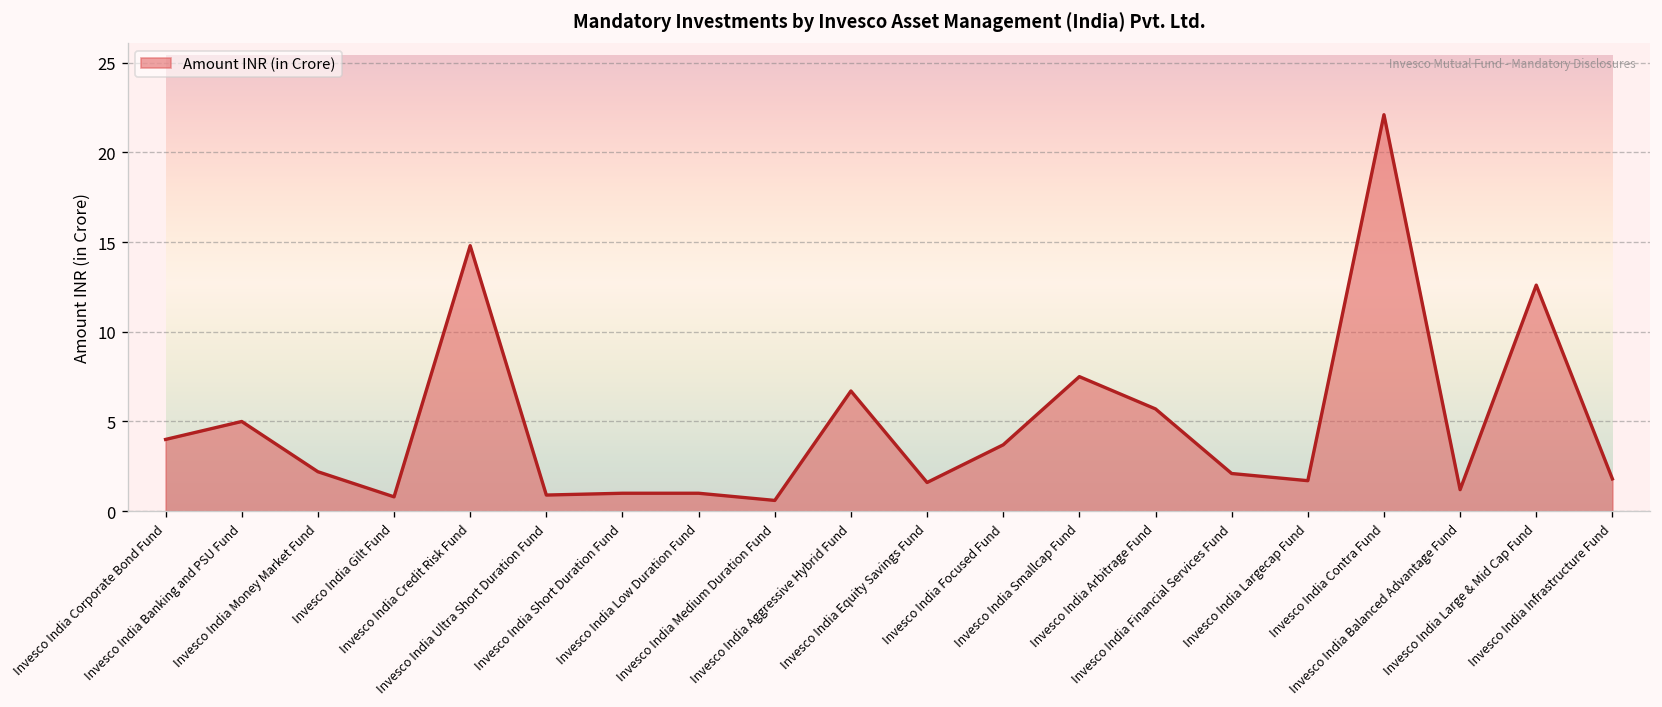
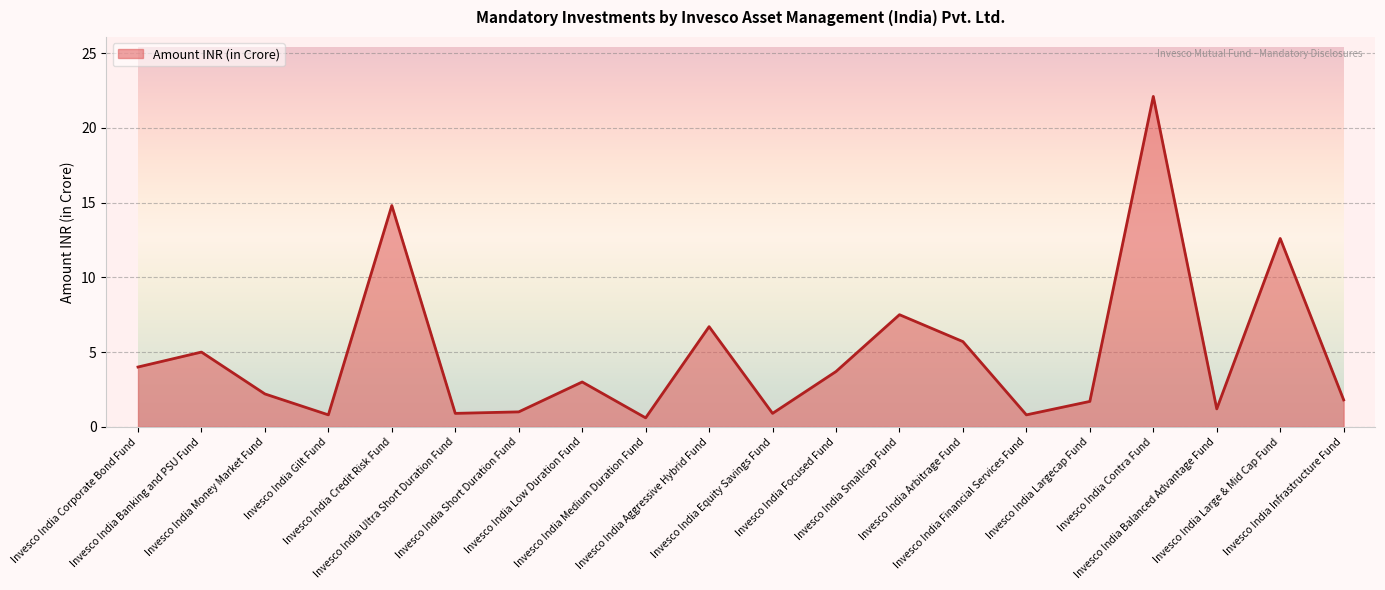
  {
    "Invesco India Corporate Bond Fund": 4.0,
    "Invesco India Banking and PSU Fund": 5.0,
    "Invesco India Money Market Fund": 2.2,
    "Invesco India Gilt Fund": 0.8,
    "Invesco India Credit Risk Fund": 14.8,
    "Invesco India Ultra Short Duration Fund": 0.9,
    "Invesco India Short Duration Fund": 1.0,
-   "Invesco India Low Duration Fund": 1,
+   "Invesco India Low Duration Fund": 3,
    "Invesco India Medium Duration Fund": 0.6,
    "Invesco India Aggressive Hybrid Fund": 6.7,
-   "Invesco India Equity Savings Fund": 1.6,
+   "Invesco India Equity Savings Fund": 0.9,
    "Invesco India Focused Fund": 3.7,
    "Invesco India Smallcap Fund": 7.5,
    "Invesco India Arbitrage Fund": 5.7,
-   "Invesco India Financial Services Fund": 2.1,
+   "Invesco India Financial Services Fund": 0.8,
    "Invesco India Largecap Fund": 1.7,
    "Invesco India Contra Fund": 22.1,
    "Invesco India Balanced Advantage Fund": 1.2,
    "Invesco India Large & Mid Cap Fund": 12.6,
    "Invesco India Infrastructure Fund": 1.8
  }
